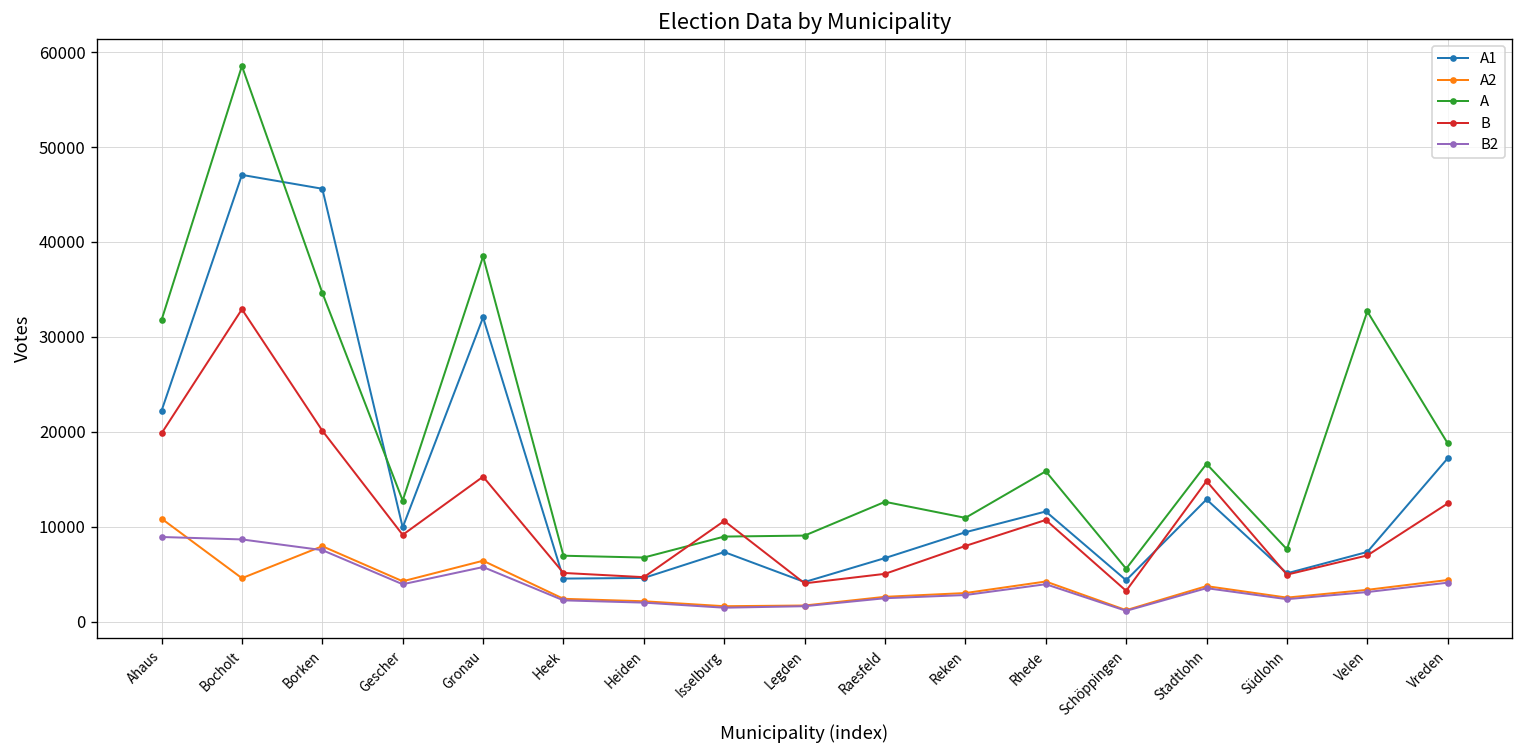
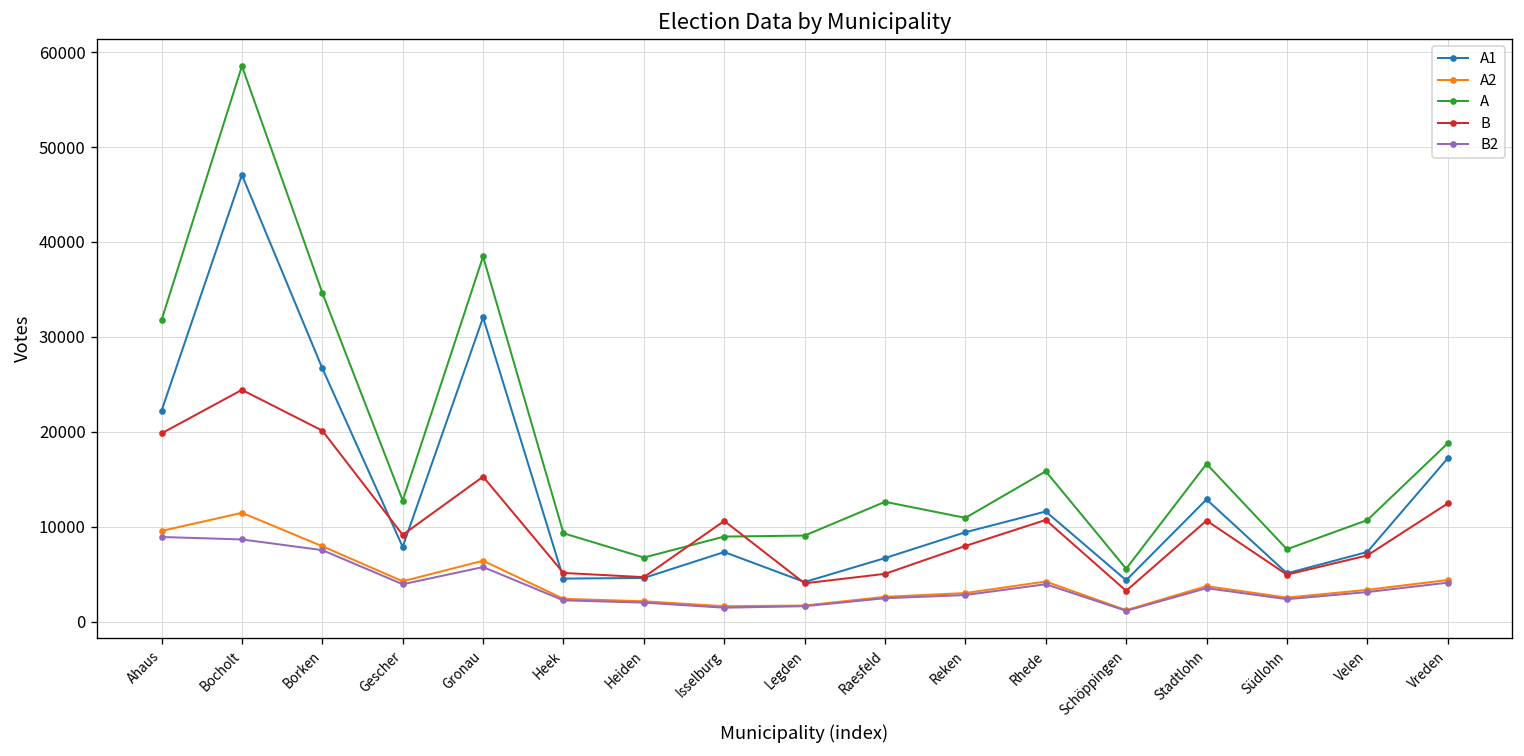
  {
    "A1": {
      "Ahaus": 22000,
      "Bocholt": 47000,
-     "Borken": 46000,
-     "Gescher": 10000,
+     "Borken": 27000,
+     "Gescher": 8000,
      "Gronau": 32000,
      "Heek": 5000,
      "Isselburg": 7000,
      "Raesfeld": 7000,
      "Reken": 9000,
      "Rhede": 12000,
      "Schöppingen": 4000,
      "Stadtlohn": 13000,
      "Velen": 7000,
      "Vreden": 17000
    },
    "A2": {
-     "Ahaus": 11000,
-     "Bocholt": 5000,
+     "Ahaus": 10000,
+     "Bocholt": 11000,
      "Borken": 8000,
      "Gronau": 6000
    },
    "A": {
      "Ahaus": 32000,
      "Bocholt": 59000,
      "Borken": 35000,
      "Gescher": 13000,
      "Gronau": 38000,
-     "Heek": 7000,
+     "Heek": 9000,
      "Heiden": 7000,
      "Isselburg": 9000,
      "Legden": 9000,
      "Raesfeld": 13000,
      "Reken": 11000,
      "Rhede": 16000,
      "Schöppingen": 6000,
      "Stadtlohn": 17000,
      "Südlohn": 8000,
-     "Velen": 33000,
+     "Velen": 11000,
      "Vreden": 19000
    },
    "B": {
      "Ahaus": 20000,
-     "Bocholt": 33000,
+     "Bocholt": 24000,
      "Borken": 20000,
      "Gescher": 9000,
      "Gronau": 15000,
      "Heek": 5000,
      "Isselburg": 11000,
      "Raesfeld": 5000,
      "Reken": 8000,
      "Rhede": 11000,
      "Schöppingen": 3000,
-     "Stadtlohn": 15000,
+     "Stadtlohn": 11000,
      "Velen": 7000,
      "Vreden": 12000
    },
    "B2": {
      "Ahaus": 9000,
      "Bocholt": 9000,
      "Borken": 8000,
      "Gronau": 6000
    }
  }
